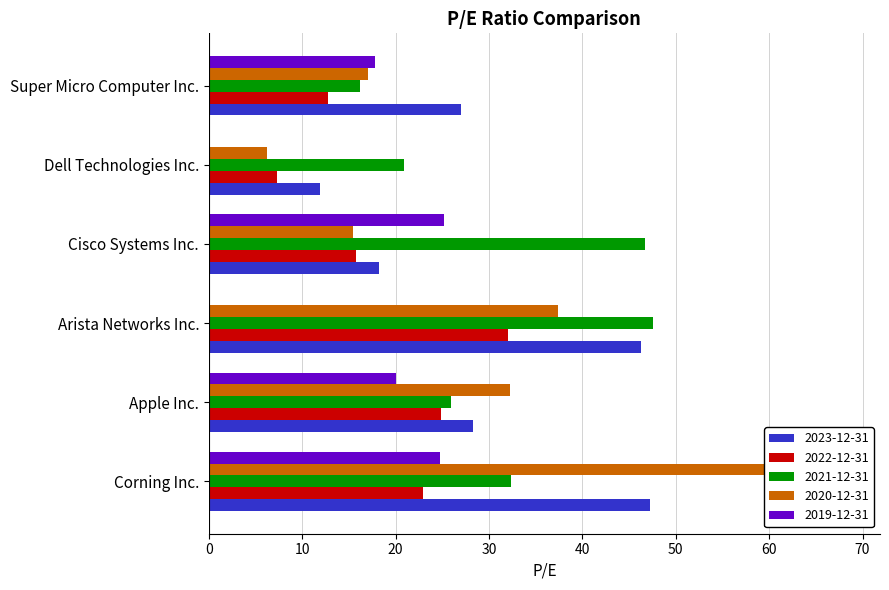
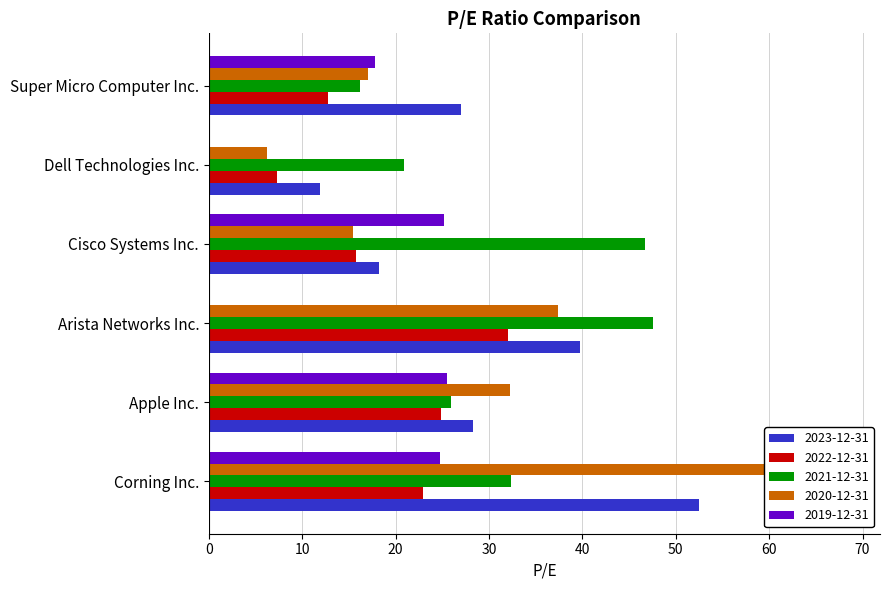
  {
    "2023-12-31": {
      "Super Micro Computer Inc.": 27,
      "Dell Technologies Inc.": 12,
      "Cisco Systems Inc.": 18,
-     "Arista Networks Inc.": 46,
+     "Arista Networks Inc.": 40,
      "Apple Inc.": 28,
-     "Corning Inc.": 47
+     "Corning Inc.": 52
    },
    "2022-12-31": {
      "Super Micro Computer Inc.": 13,
      "Dell Technologies Inc.": 7,
      "Cisco Systems Inc.": 16,
      "Arista Networks Inc.": 32,
      "Apple Inc.": 25,
      "Corning Inc.": 23
    },
    "2021-12-31": {
      "Super Micro Computer Inc.": 16,
      "Dell Technologies Inc.": 21,
      "Cisco Systems Inc.": 47,
      "Arista Networks Inc.": 48,
      "Apple Inc.": 26,
      "Corning Inc.": 32
    },
    "2020-12-31": {
      "Super Micro Computer Inc.": 17,
      "Dell Technologies Inc.": 6,
      "Cisco Systems Inc.": 15,
      "Arista Networks Inc.": 37,
      "Apple Inc.": 32
    },
    "2019-12-31": {
      "Super Micro Computer Inc.": 18,
      "Dell Technologies Inc.": 0,
      "Cisco Systems Inc.": 25,
      "Arista Networks Inc.": 0,
-     "Apple Inc.": 20,
+     "Apple Inc.": 26,
      "Corning Inc.": 25
    }
  }
